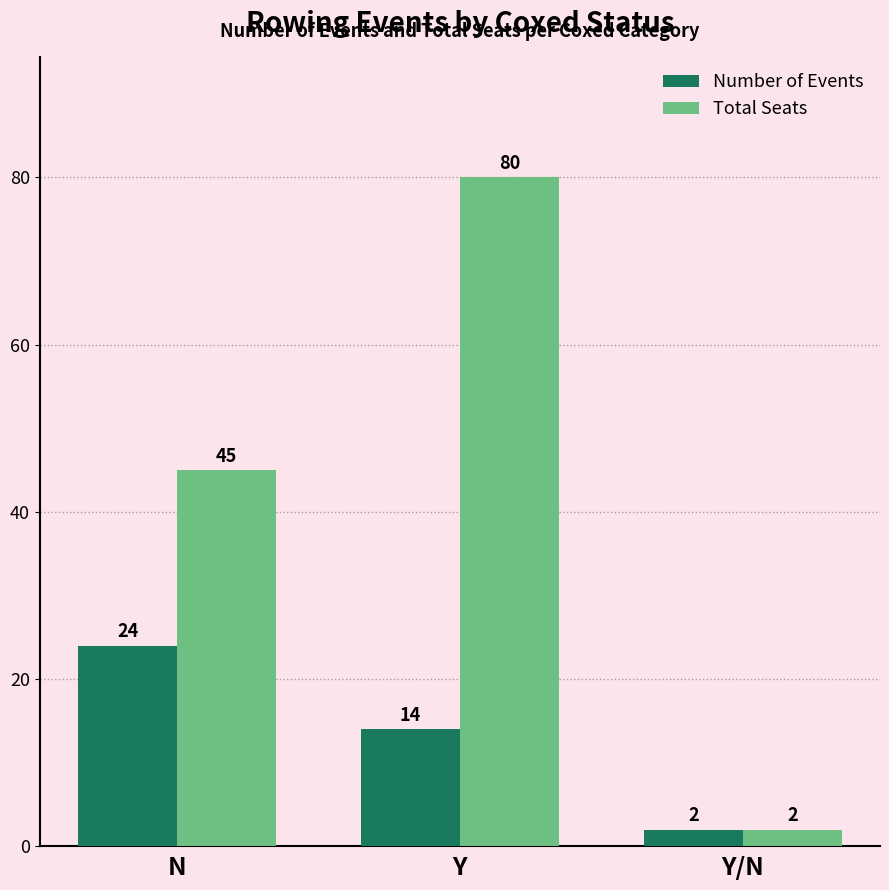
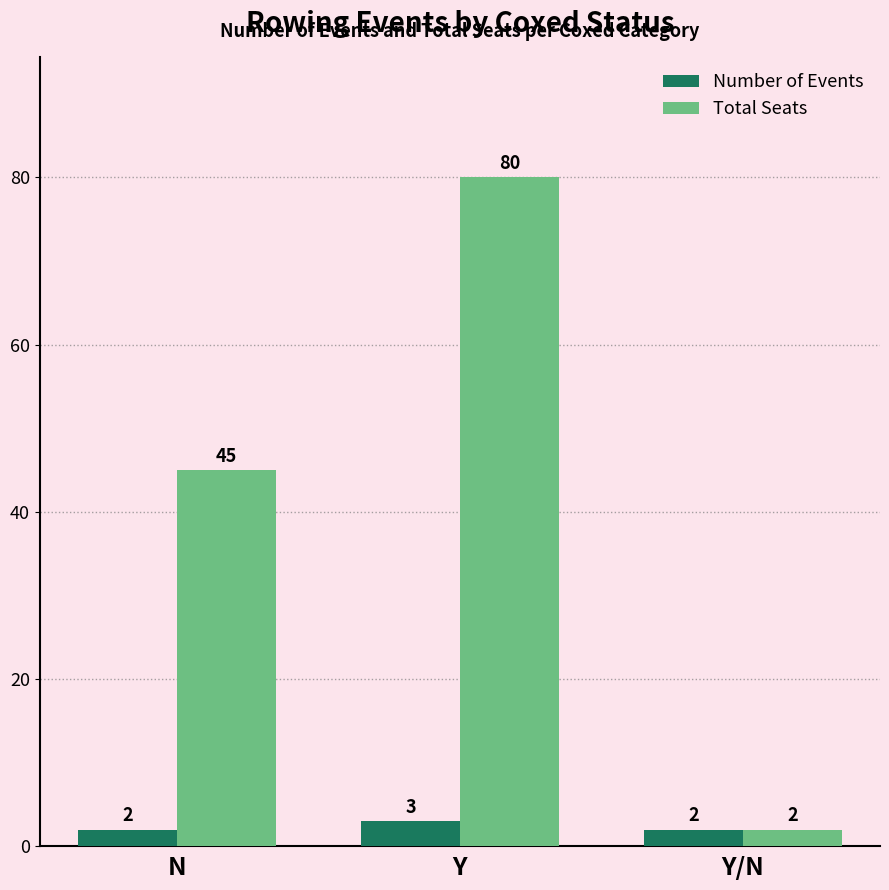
  {
    "Number of Events": {
-     "N": 24,
-     "Y": 14,
+     "N": 2,
+     "Y": 3,
      "Y/N": 2
    },
    "Total Seats": {
      "N": 45,
      "Y": 80,
      "Y/N": 2
    }
  }
